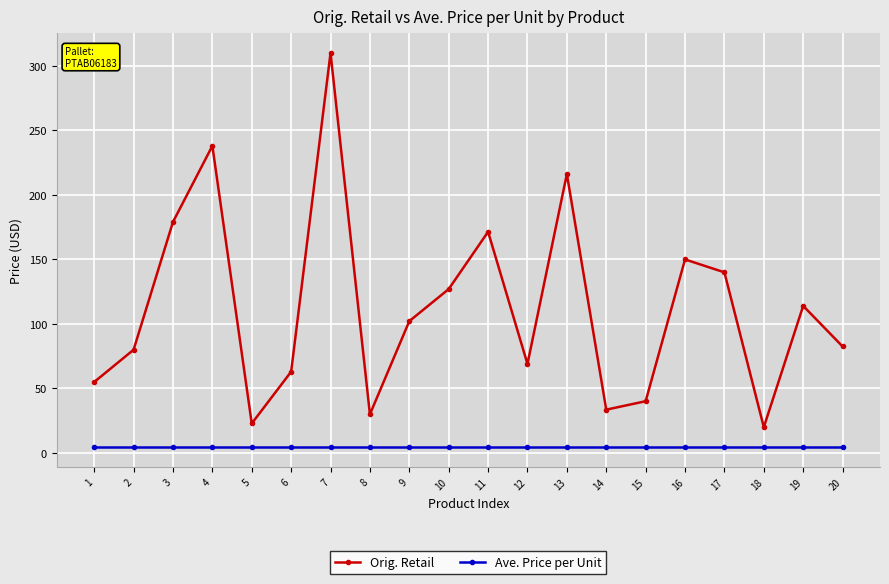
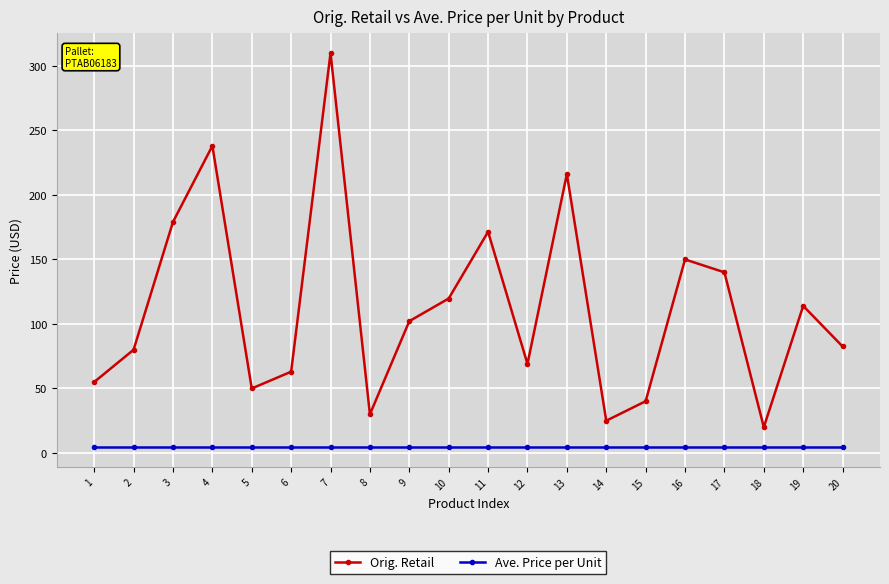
  {
    "Orig. Retail": {
      "1": 55,
      "2": 80,
      "3": 179,
      "4": 238,
-     "5": 23,
+     "5": 50,
      "6": 63,
      "7": 310,
      "8": 30,
      "9": 102,
-     "10": 127,
+     "10": 120,
      "11": 171,
      "12": 69,
      "13": 216,
-     "14": 34,
+     "14": 25,
      "15": 40,
      "16": 150,
      "17": 140,
      "18": 20,
      "19": 114,
      "20": 83
    },
    "Ave. Price per Unit": {
      "1": 5,
      "2": 5,
      "3": 5,
      "4": 5,
      "5": 5,
      "6": 5,
      "7": 5,
      "8": 5,
      "9": 5,
      "10": 5,
      "11": 5,
      "12": 5,
      "13": 5,
      "14": 5,
      "15": 5,
      "16": 5,
      "17": 5,
      "18": 5,
      "19": 5,
      "20": 5
    }
  }
